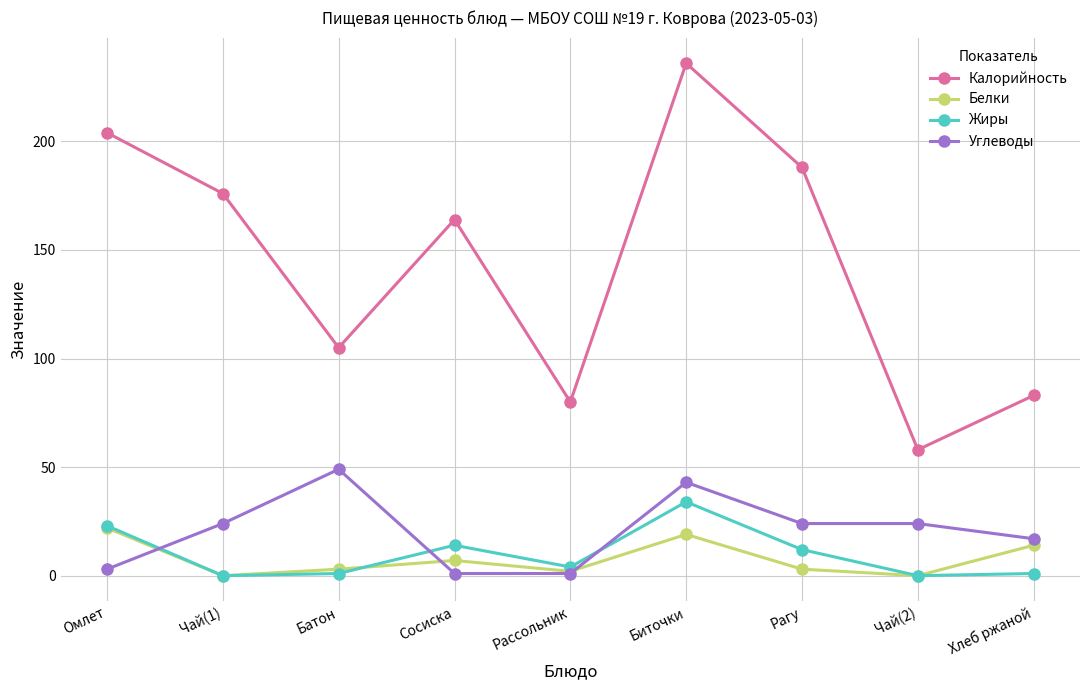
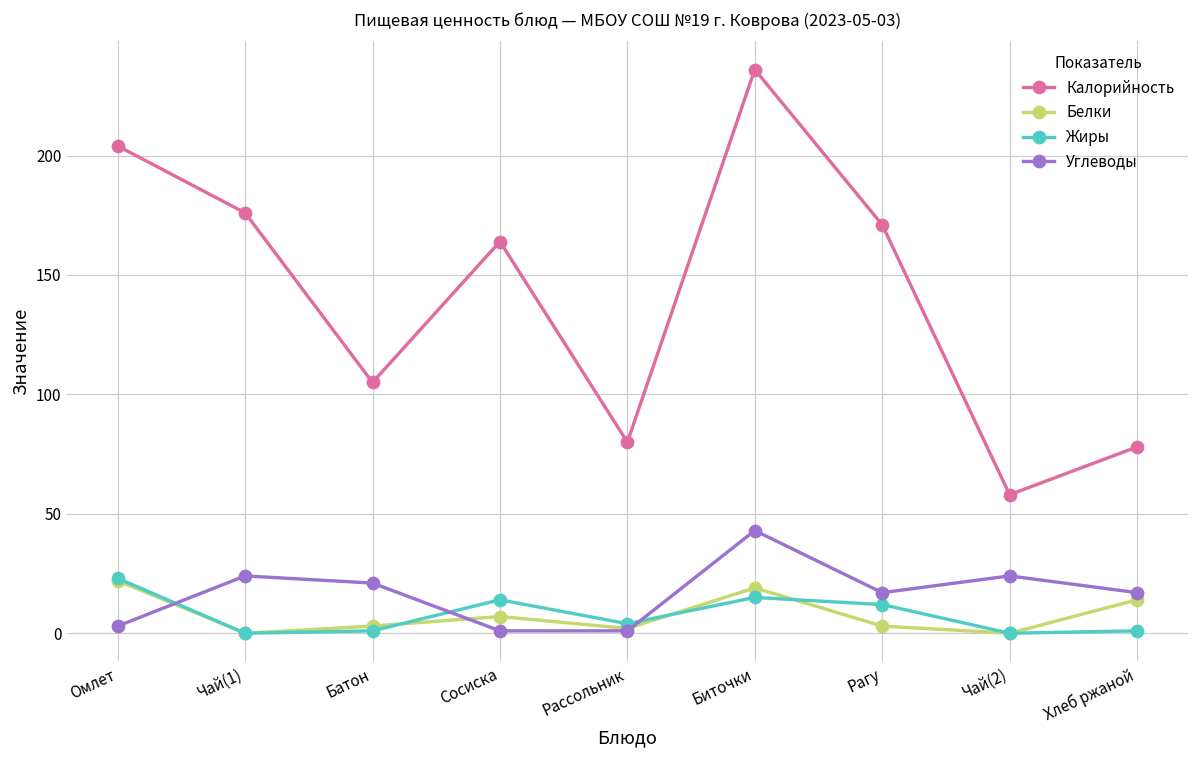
  {
    "Калорийность": {
      "Омлет": 204,
      "Чай(1)": 176,
      "Батон": 105,
      "Сосиска": 164,
      "Рассольник": 80,
      "Биточки": 236,
-     "Рагу": 188,
+     "Рагу": 171,
      "Чай(2)": 58,
-     "Хлеб ржаной": 83
+     "Хлеб ржаной": 78
    },
    "Белки": {
      "Батон": 3,
      "Сосиска": 7,
      "Биточки": 19,
      "Рагу": 3,
      "Хлеб ржаной": 14
    },
    "Жиры": {
      "Батон": 1,
      "Сосиска": 14,
      "Рассольник": 4,
-     "Биточки": 34,
+     "Биточки": 15,
      "Рагу": 12,
      "Хлеб ржаной": 1
    },
    "Углеводы": {
      "Омлет": 3,
      "Чай(1)": 24,
-     "Батон": 49,
+     "Батон": 21,
      "Сосиска": 1,
      "Биточки": 43,
-     "Рагу": 24,
+     "Рагу": 17,
      "Чай(2)": 24,
      "Хлеб ржаной": 17
    }
  }
